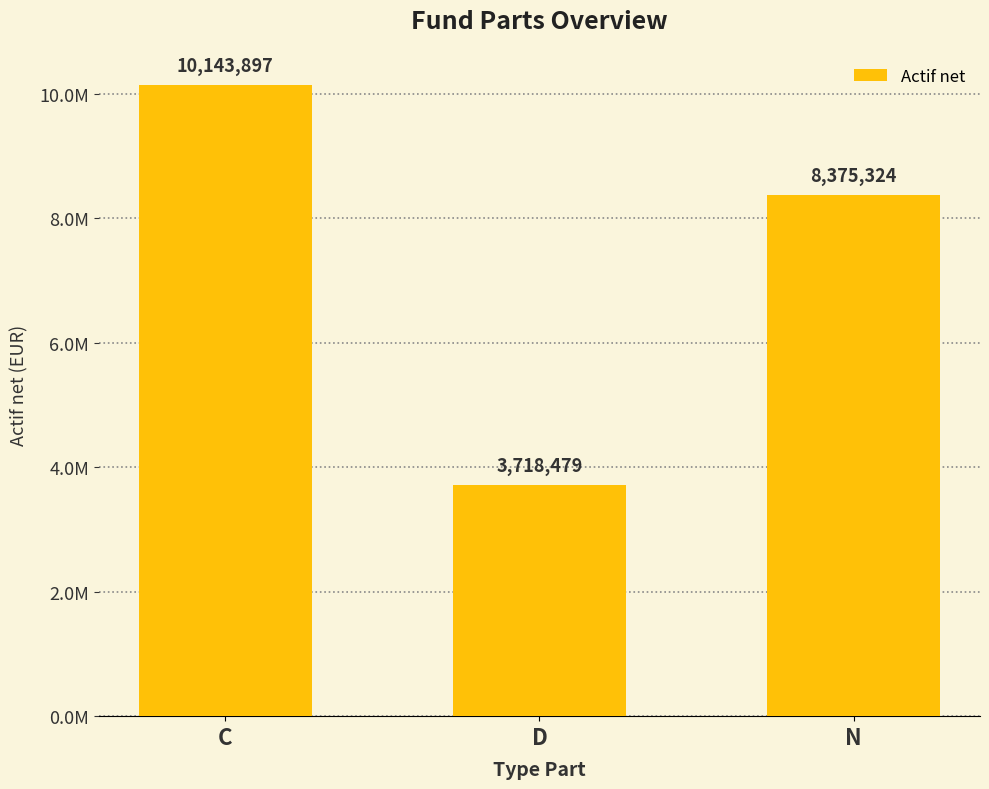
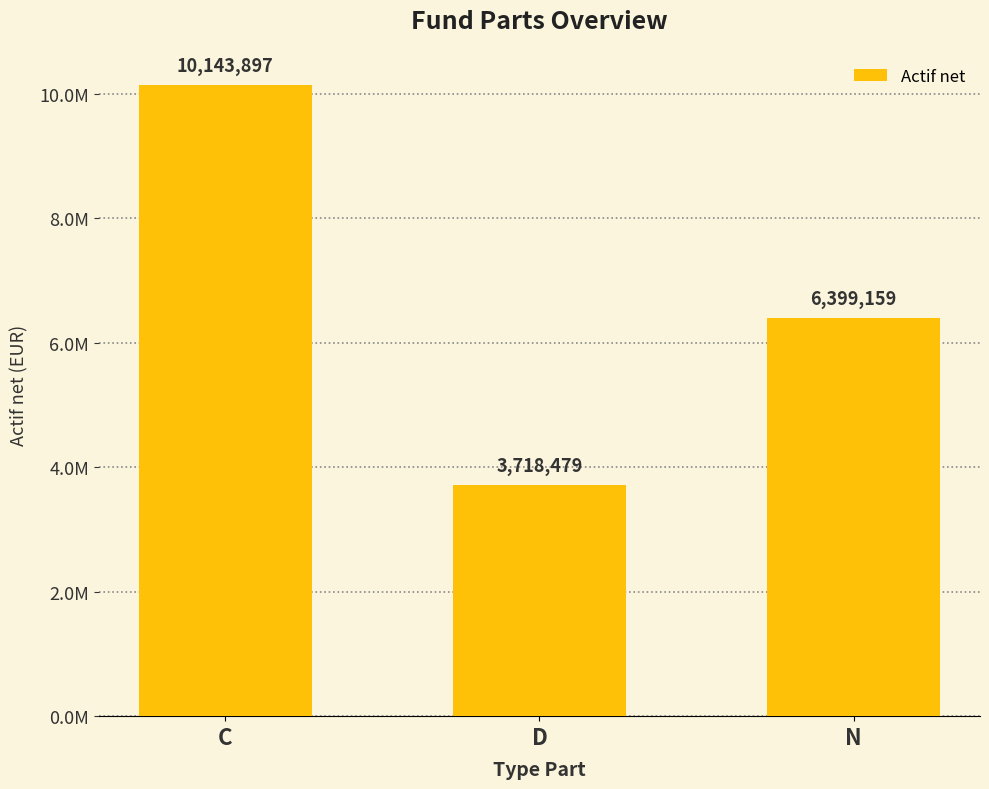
  {
    "C": "10,143,897",
    "D": "3,718,479",
-   "N": "8,375,324"
+   "N": "6,399,159"
  }
